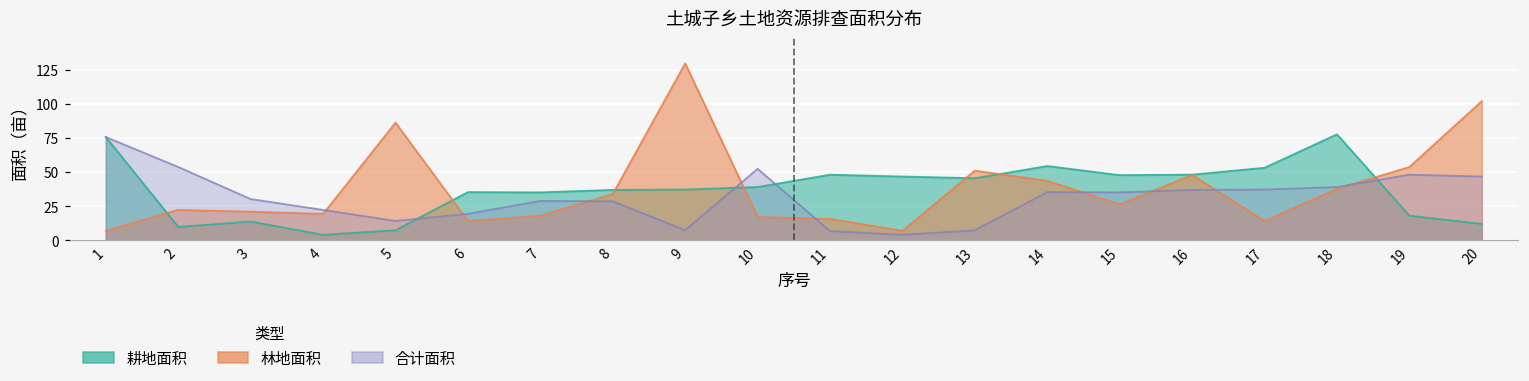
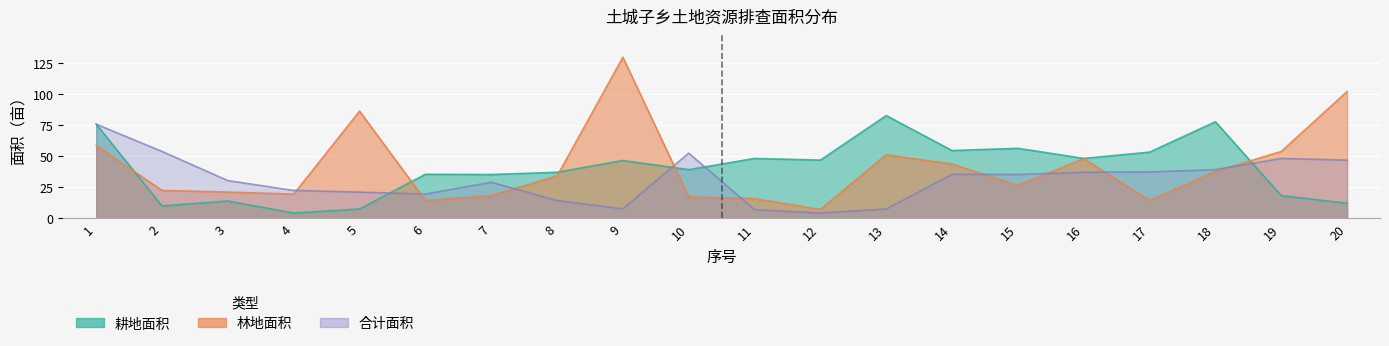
  {
    "耕地面积": {
      "2": 10,
      "3": 14,
      "4": 4,
      "5": 7,
      "6": 35,
      "7": 35,
      "8": 37,
-     "9": 37,
+     "9": 47,
      "10": 39,
      "11": 48,
      "12": 47,
-     "13": 46,
+     "13": 83,
      "14": 55,
-     "15": 48,
+     "15": 56,
      "17": 53,
      "18": 78,
      "19": 18,
      "20": 12
    },
    "林地面积": {
-     "1": 7,
+     "1": 59,
      "2": 22,
      "3": 21,
      "4": 19,
      "5": 86,
      "6": 14,
      "7": 18,
      "8": 34,
      "9": 130,
      "10": 17,
      "11": 16,
      "12": 7,
      "13": 51,
      "14": 44,
      "15": 26,
      "17": 14,
      "19": 54,
      "20": 102
    },
    "合计面积": {
      "2": 54,
      "3": 30,
      "4": 22,
-     "5": 14,
+     "5": 21,
      "6": 19,
      "7": 29,
-     "8": 29,
+     "8": 14,
      "9": 8,
      "10": 53,
      "11": 7,
      "12": 4,
      "13": 7,
      "14": 35,
      "15": 35,
      "16": 37,
      "17": 37,
      "19": 48,
      "20": 47
    }
  }
